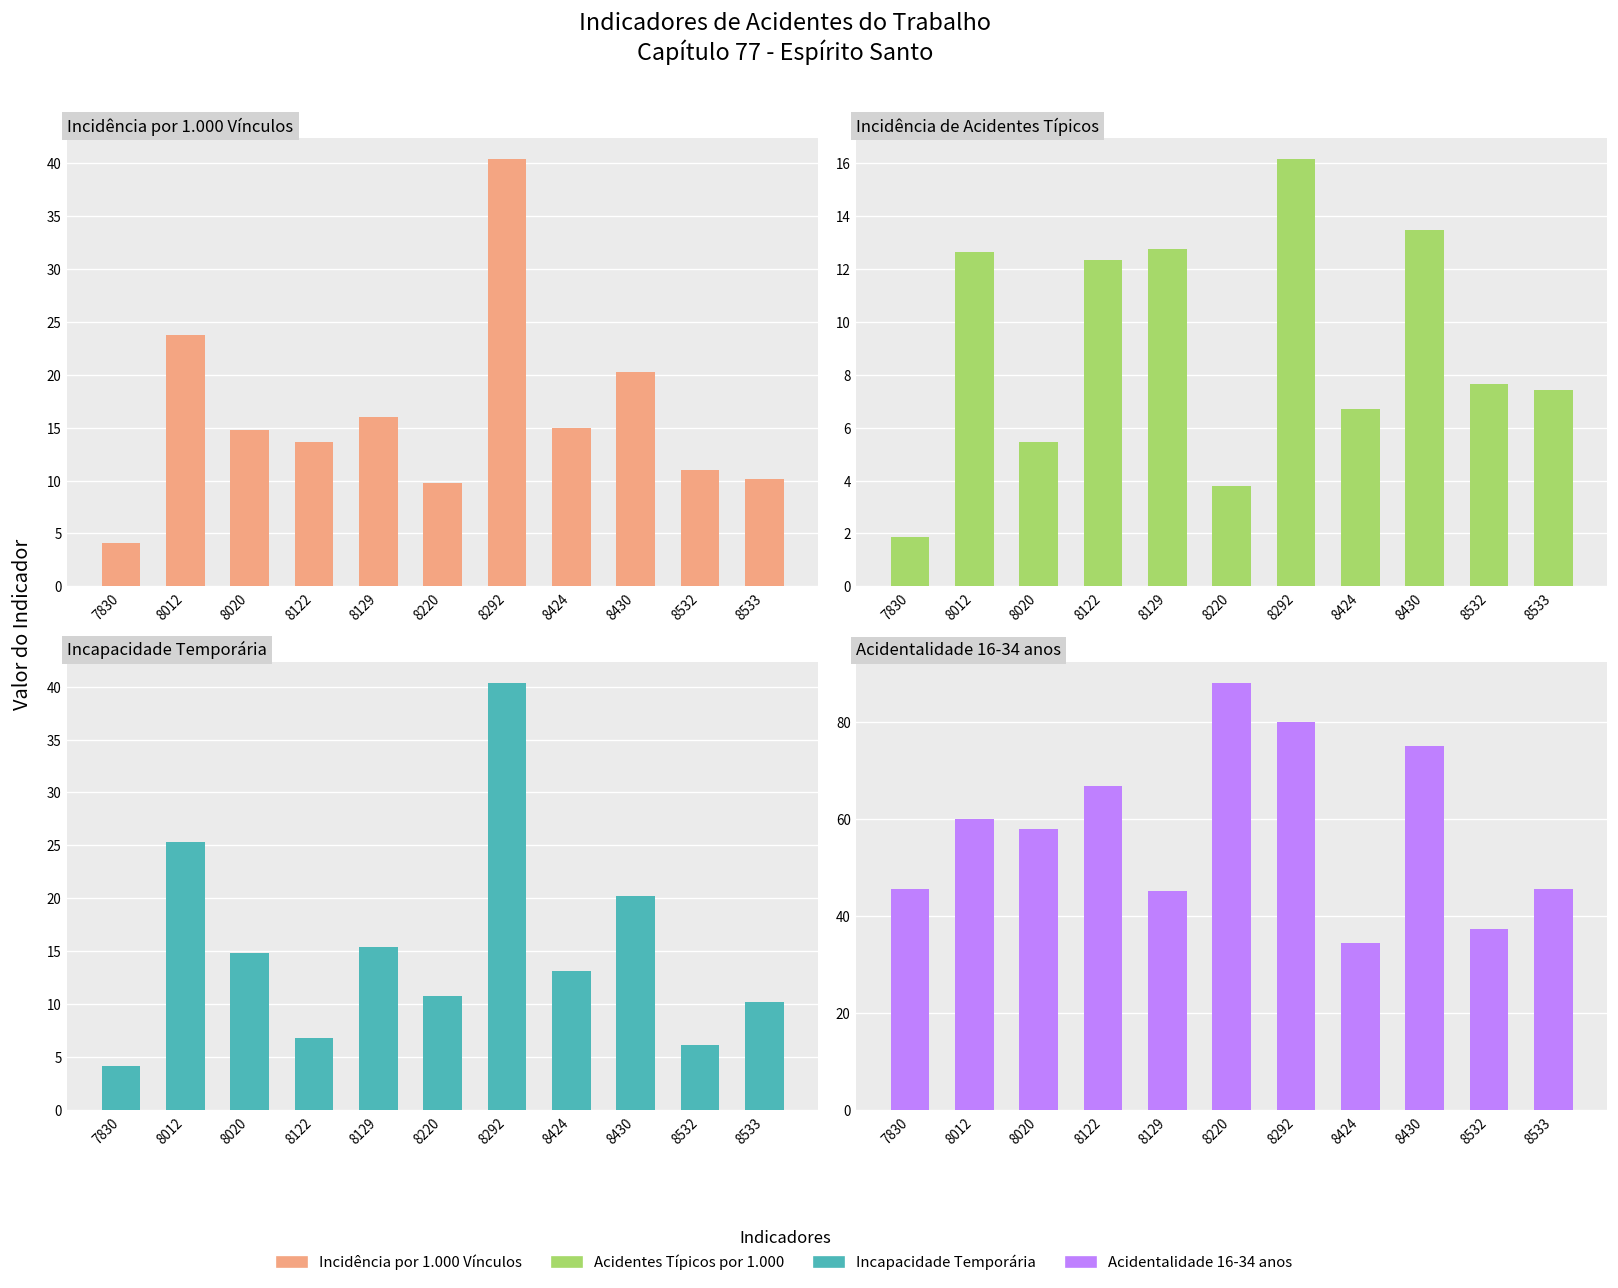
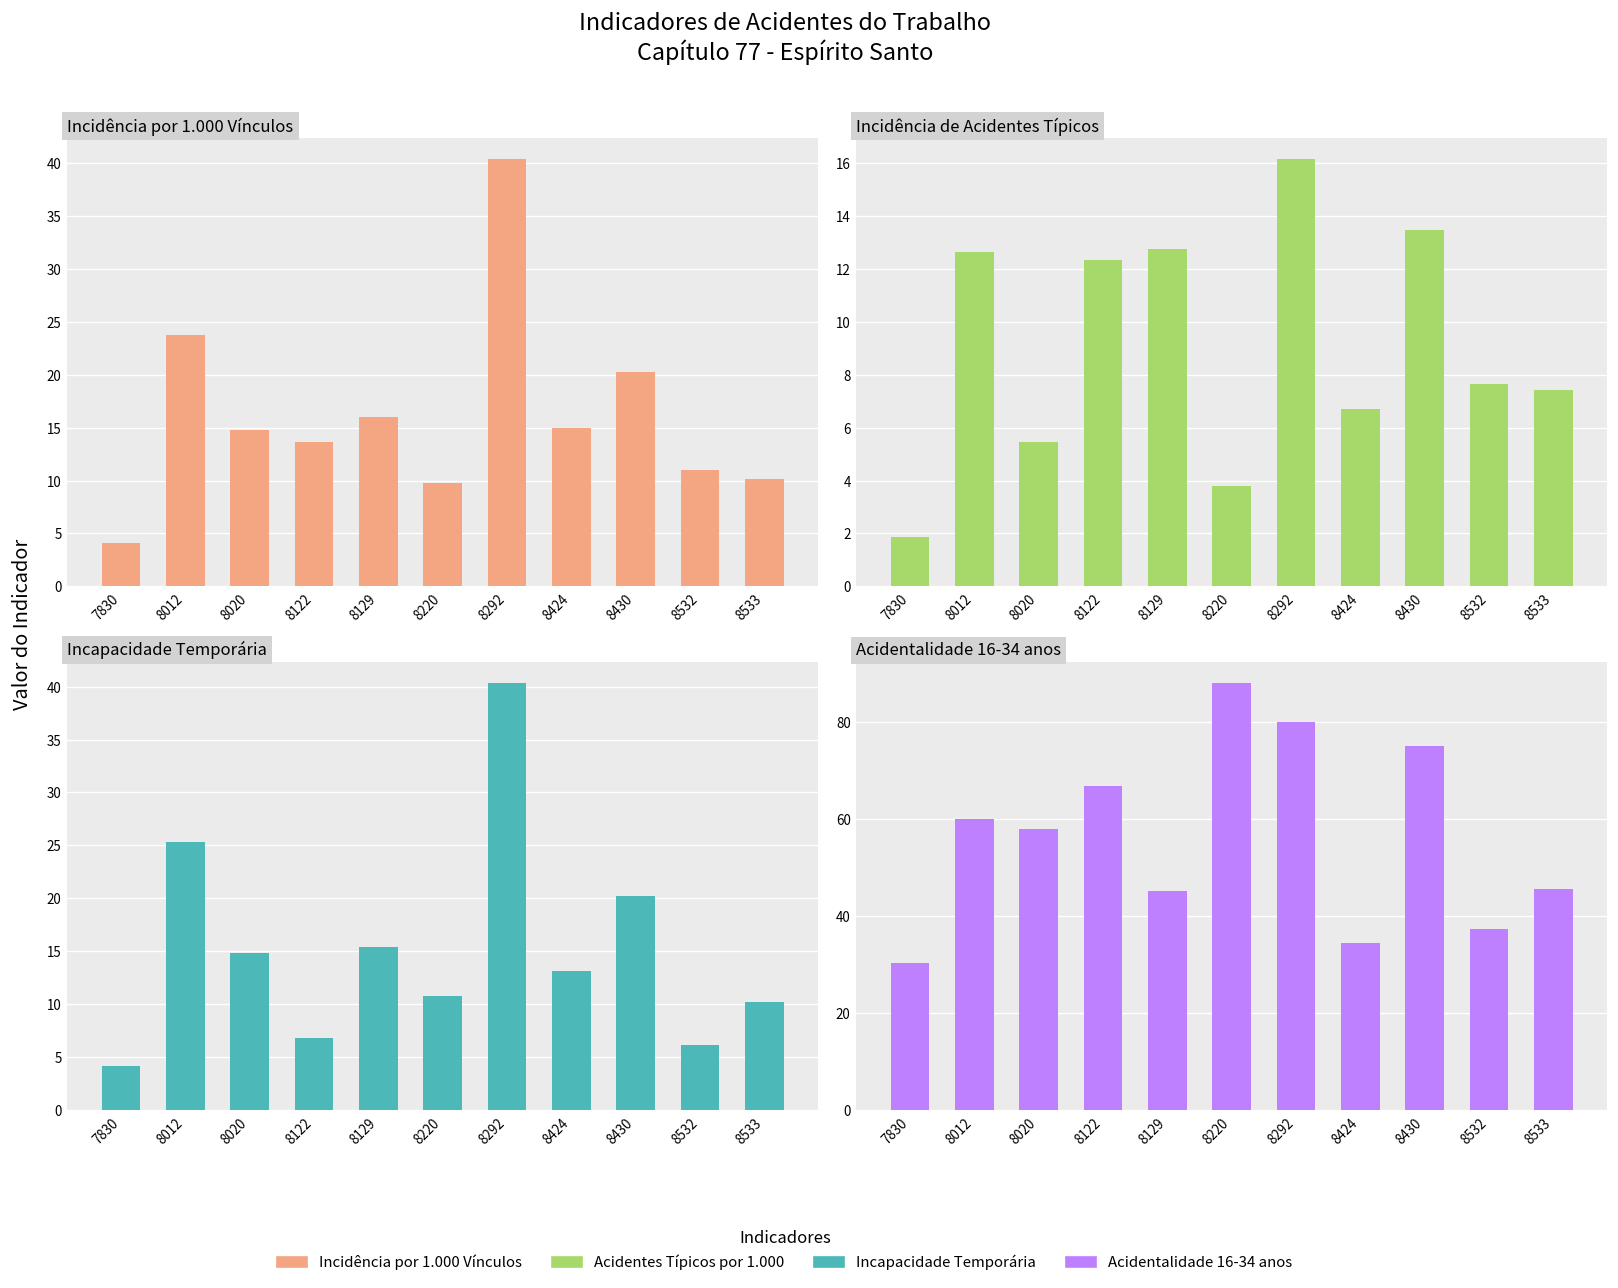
  {
    "Incidência por 1.000 Vínculos": {
      "7830": 4,
      "8012": 24,
      "8020": 15,
      "8122": 14,
      "8129": 16,
      "8220": 10,
      "8292": 40,
      "8424": 15,
      "8430": 20,
      "8532": 11,
      "8533": 10
    },
    "Incidência de Acidentes Típicos": {
      "7830": 1.9,
      "8012": 12.6,
      "8020": 5.5,
      "8122": 12.3,
      "8129": 12.7,
      "8220": 3.8,
      "8292": 16.1,
      "8424": 6.7,
      "8430": 13.5,
      "8532": 7.6,
      "8533": 7.4
    },
    "Incapacidade Temporária": {
      "7830": 4,
      "8012": 25,
      "8020": 15,
      "8122": 7,
      "8129": 15,
      "8220": 11,
      "8292": 40,
      "8424": 13,
      "8430": 20,
      "8532": 6,
      "8533": 10
    },
    "Acidentalidade 16-34 anos": {
-     "7830": 45,
+     "7830": 30,
      "8012": 60,
      "8020": 58,
      "8122": 67,
      "8129": 45,
      "8220": 88,
      "8292": 80,
      "8424": 34,
      "8430": 75,
      "8532": 37,
      "8533": 45
    }
  }
